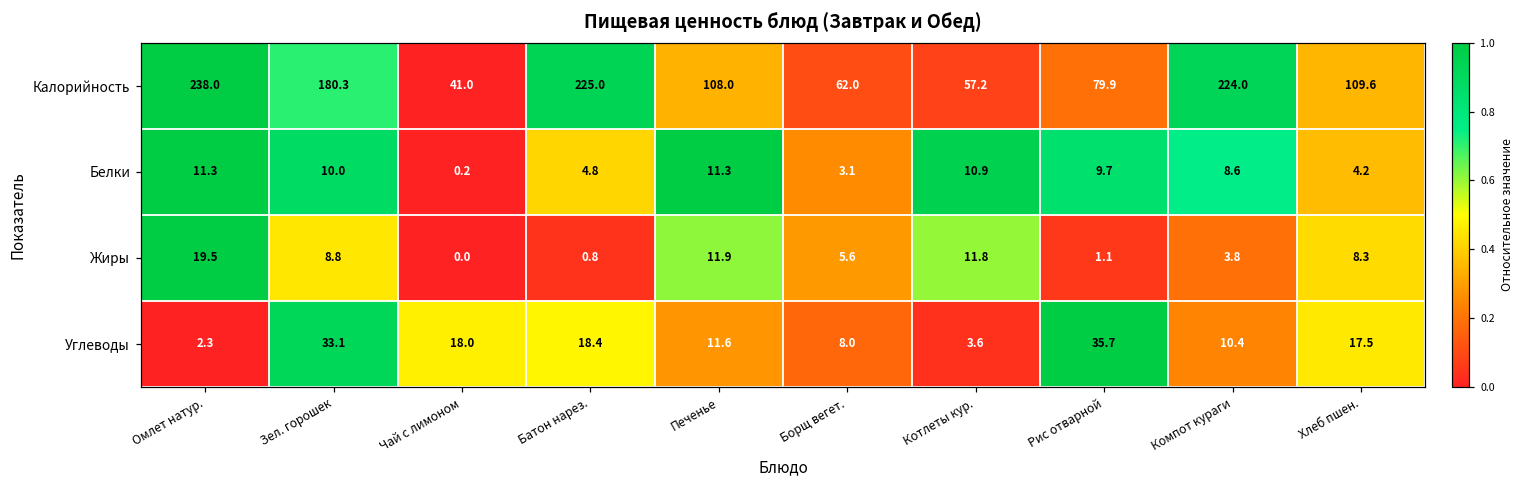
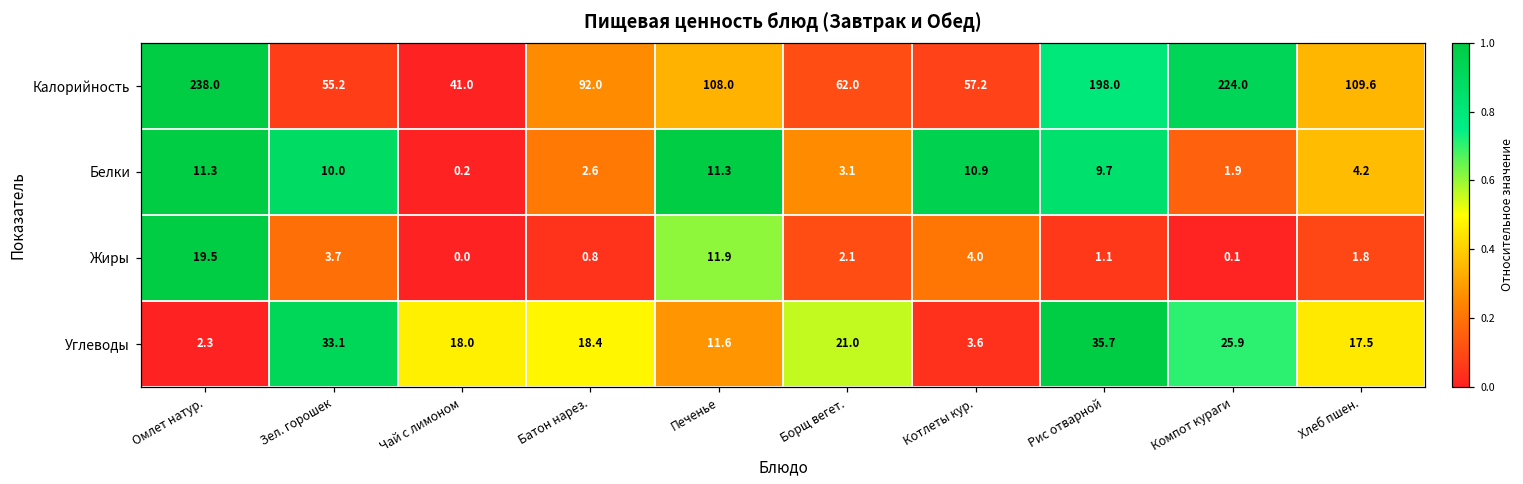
  {
    "Калорийность": {
      "Омлет натур.": 238.0,
-     "Зел. горошек": 180.3,
+     "Зел. горошек": 55.2,
      "Чай с лимоном": 41.0,
-     "Батон нарез.": 225.0,
+     "Батон нарез.": 92.0,
      "Печенье": 108.0,
      "Борщ вегет.": 62.0,
      "Котлеты кур.": 57.2,
-     "Рис отварной": 79.9,
+     "Рис отварной": 198.0,
      "Компот кураги": 224.0,
      "Хлеб пшен.": 109.6
    },
    "Белки": {
      "Омлет натур.": 11.3,
      "Зел. горошек": 10.0,
      "Чай с лимоном": 0.2,
-     "Батон нарез.": 4.8,
+     "Батон нарез.": 2.6,
      "Печенье": 11.3,
      "Борщ вегет.": 3.1,
      "Котлеты кур.": 10.9,
      "Рис отварной": 9.7,
-     "Компот кураги": 8.6,
+     "Компот кураги": 1.9,
      "Хлеб пшен.": 4.2
    },
    "Жиры": {
      "Омлет натур.": 19.5,
-     "Зел. горошек": 8.8,
+     "Зел. горошек": 3.7,
      "Чай с лимоном": 0.0,
      "Батон нарез.": 0.8,
      "Печенье": 11.9,
-     "Борщ вегет.": 5.6,
-     "Котлеты кур.": 11.8,
+     "Борщ вегет.": 2.1,
+     "Котлеты кур.": 4.0,
      "Рис отварной": 1.1,
-     "Компот кураги": 3.8,
-     "Хлеб пшен.": 8.3
+     "Компот кураги": 0.1,
+     "Хлеб пшен.": 1.8
    },
    "Углеводы": {
      "Омлет натур.": 2.3,
      "Зел. горошек": 33.1,
      "Чай с лимоном": 18.0,
      "Батон нарез.": 18.4,
      "Печенье": 11.6,
-     "Борщ вегет.": 8.0,
+     "Борщ вегет.": 21.0,
      "Котлеты кур.": 3.6,
      "Рис отварной": 35.7,
-     "Компот кураги": 10.4,
+     "Компот кураги": 25.9,
      "Хлеб пшен.": 17.5
    }
  }
